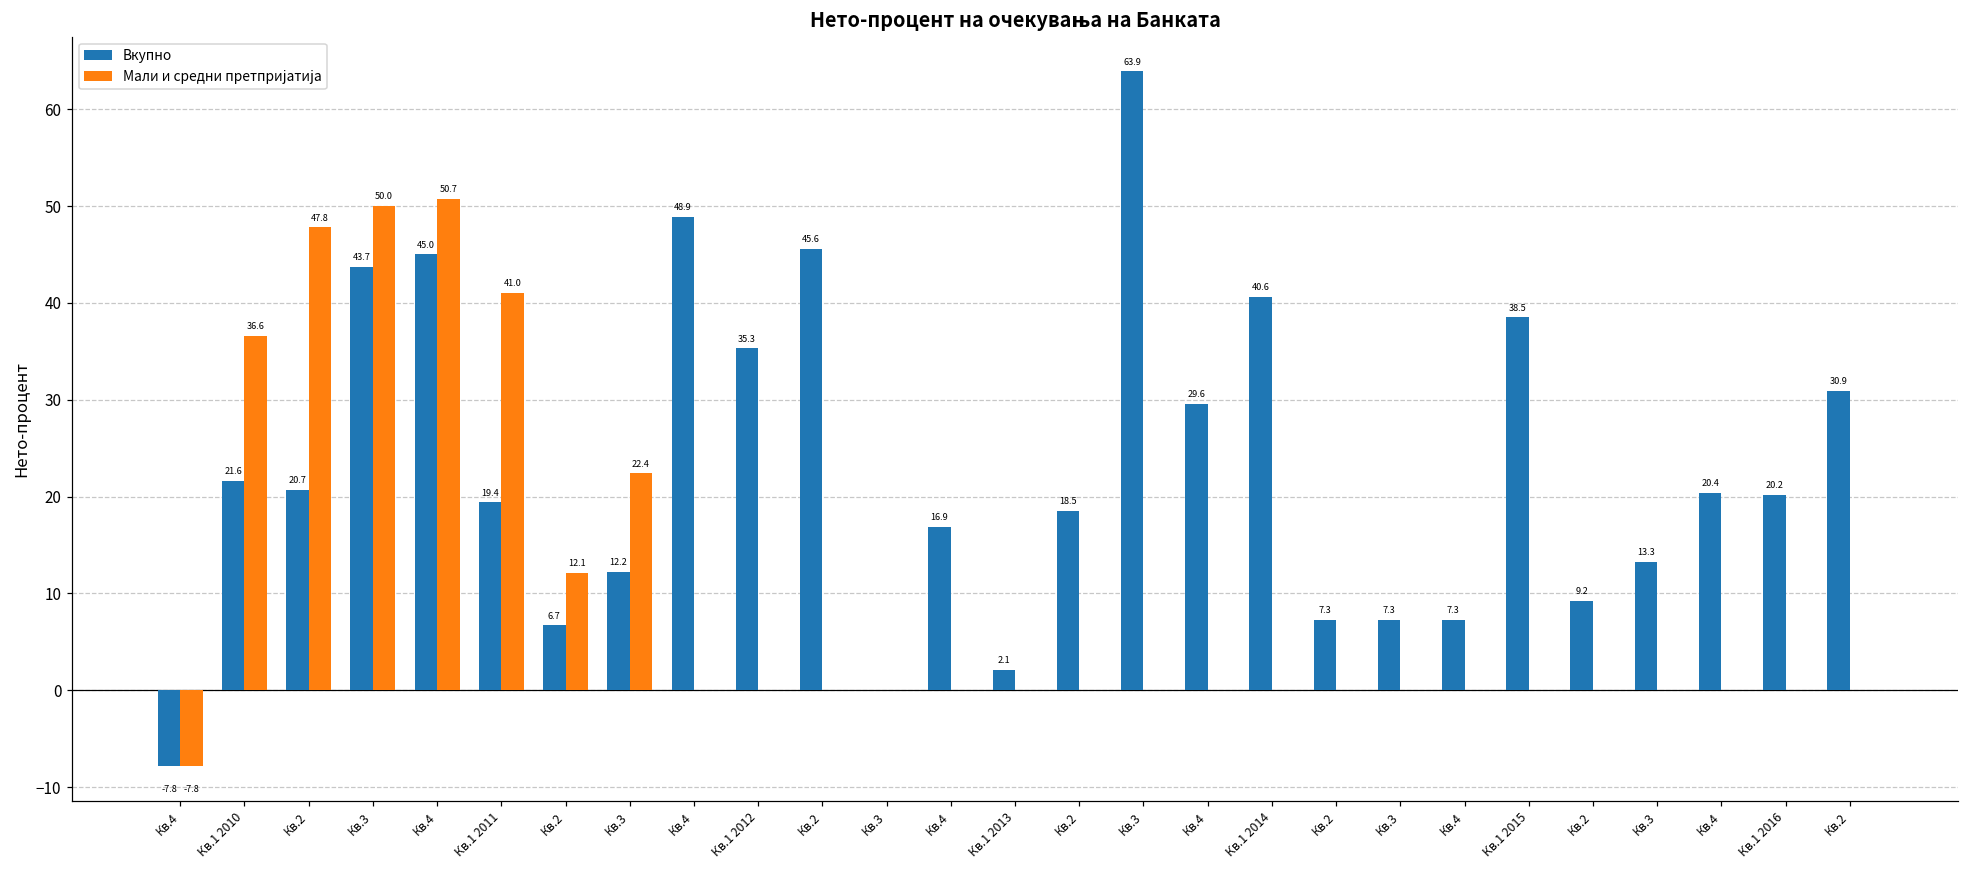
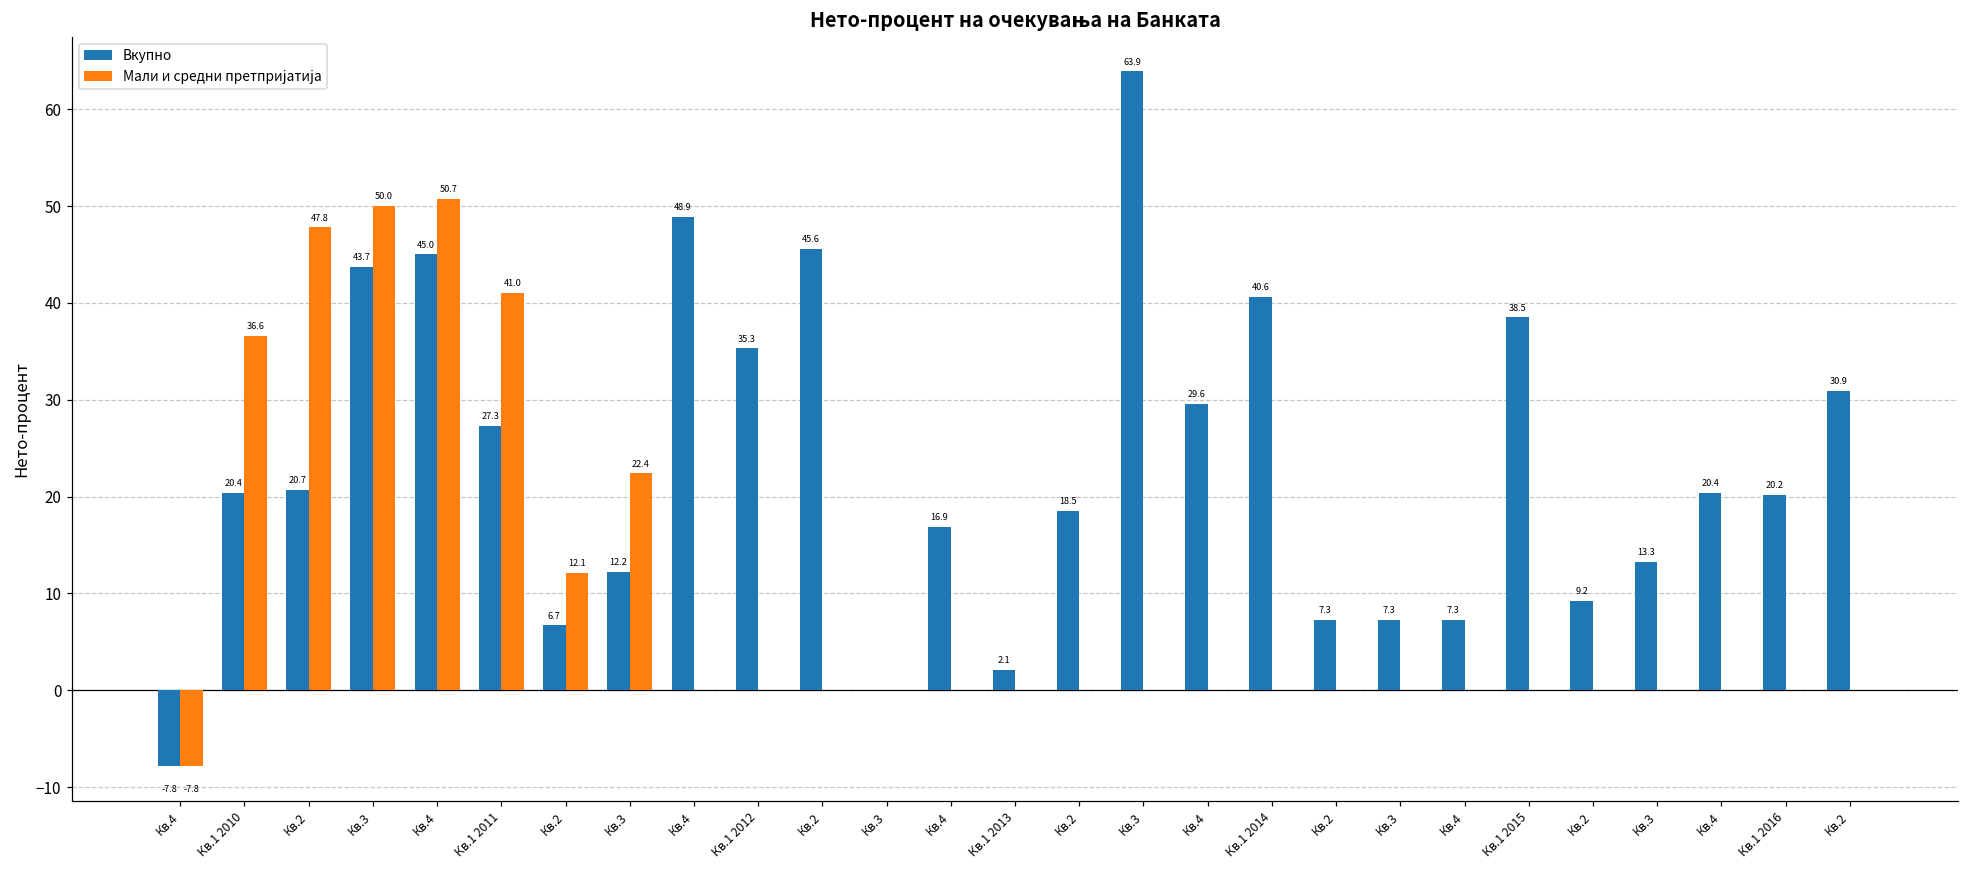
  {
    "Вкупно": {
-     "Кв.1 2010": 21.6,
-     "Кв.1 2011": 19.4,
+     "Кв.1 2010": 20.4,
+     "Кв.1 2011": 27.3,
      "Кв.1 2012": 35.3,
      "Кв.1 2013": 2.1,
      "Кв.1 2014": 40.6,
      "Кв.1 2015": 38.5,
      "Кв.1 2016": 20.2
    },
    "Мали и средни претпријатија": {
      "Кв.1 2010": 36.6,
      "Кв.1 2011": 41.0
    }
  }
